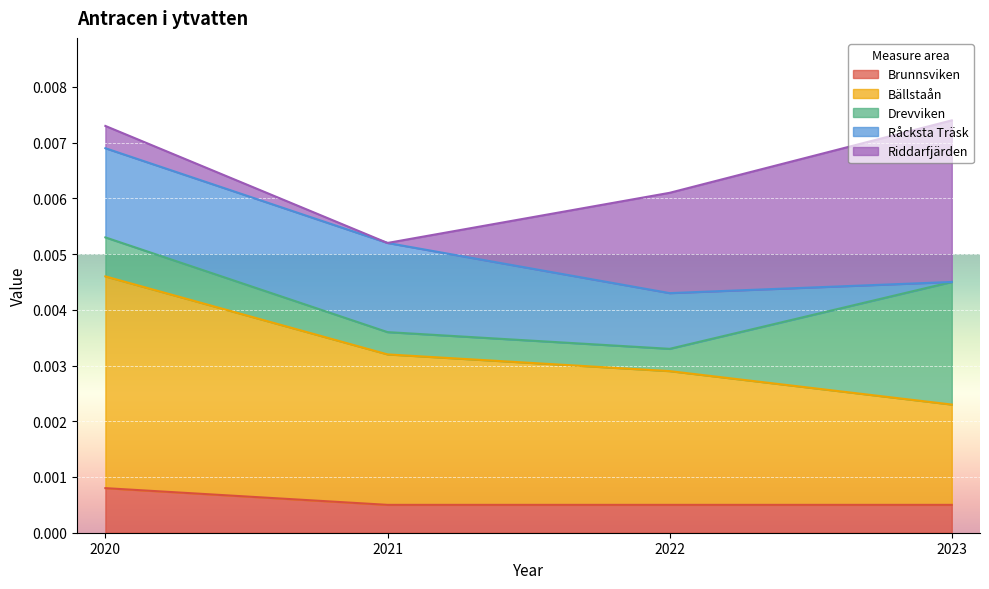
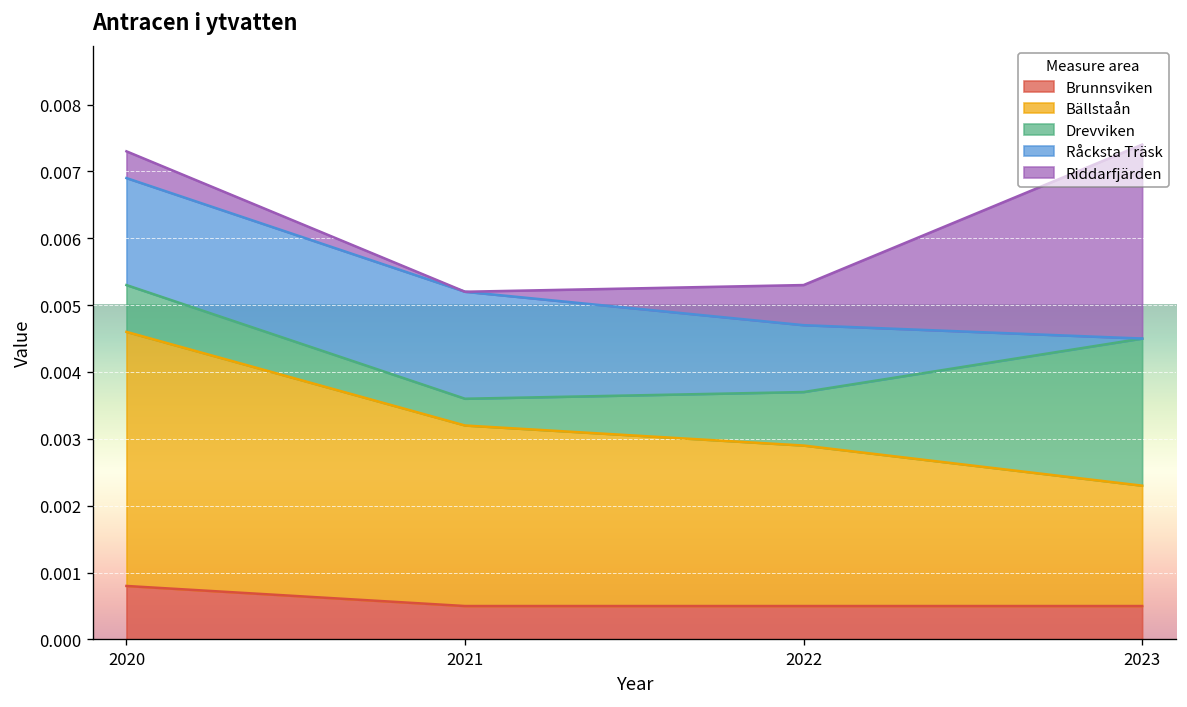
  {
    "Brunnsviken": {
      "2020": 0.0008,
      "2021": 0.0005,
      "2022": 0.0005,
      "2023": 0.0005
    },
    "Bällstaån": {
      "2020": 0.0038,
      "2021": 0.0027,
      "2022": 0.0024,
      "2023": 0.0018
    },
    "Drevviken": {
      "2020": 0.0007,
      "2021": 0.0004,
-     "2022": 0.0004
+     "2022": 0.0008
    },
    "Råcksta Träsk": {
      "2020": 0.0016,
      "2022": 0.0010
    },
    "Riddarfjärden": {
      "2020": 0.0004,
-     "2022": 0.0018
+     "2022": 0.0006
    }
  }
